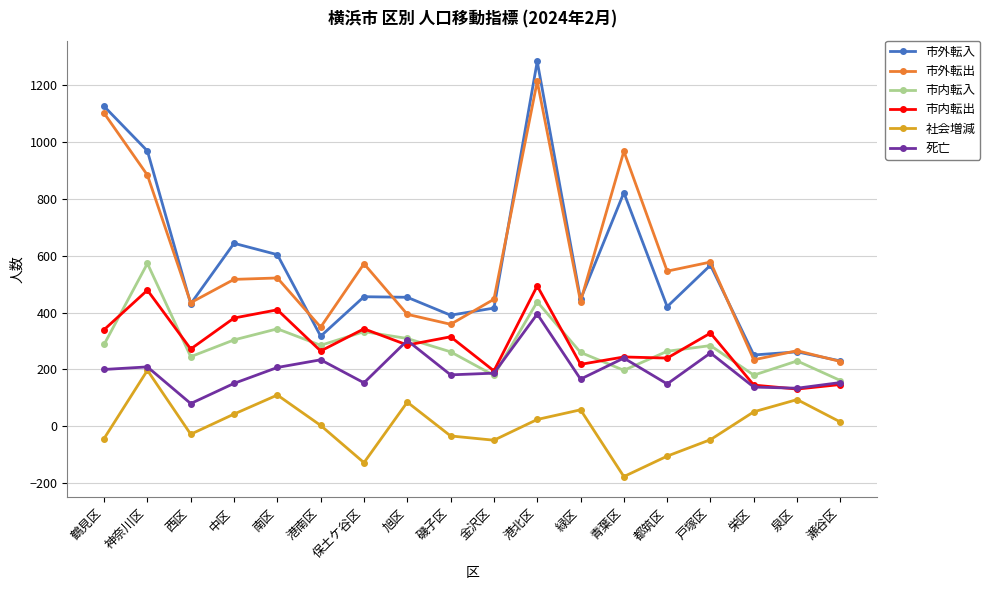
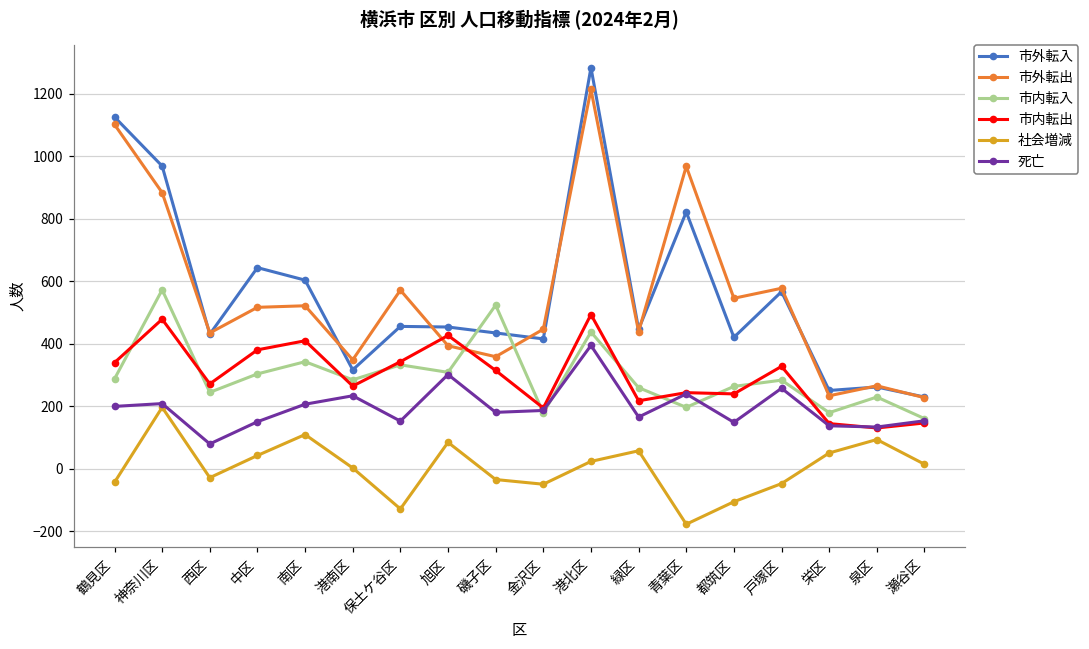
  {
    "市外転入": {
      "鶴見区": 1130,
      "神奈川区": 970,
      "中区": 640,
      "南区": 600,
      "港南区": 320,
      "保土ケ谷区": 460,
      "旭区": 450,
-     "磯子区": 390,
+     "磯子区": 440,
      "金沢区": 420,
      "港北区": 1280,
      "青葉区": 820,
      "都筑区": 420,
      "戸塚区": 570,
      "栄区": 250
    },
    "市内転入": {
      "鶴見区": 290,
      "神奈川区": 570,
      "西区": 250,
      "中区": 300,
      "南区": 340,
      "港南区": 290,
      "保土ケ谷区": 330,
-     "磯子区": 260,
+     "磯子区": 520,
      "港北区": 440,
      "緑区": 260,
      "青葉区": 200,
      "都筑区": 260,
      "戸塚区": 280,
      "栄区": 180,
      "泉区": 230
    },
    "市内転出": {
      "鶴見区": 340,
      "神奈川区": 480,
      "西区": 270,
      "中区": 380,
      "南区": 410,
      "港南区": 270,
      "保土ケ谷区": 340,
-     "旭区": 290,
+     "旭区": 430,
      "磯子区": 320,
      "港北区": 490,
      "緑区": 220,
      "都筑区": 240,
      "戸塚区": 330
    },
    "死亡": {
      "鶴見区": 200,
      "神奈川区": 210,
      "西区": 80,
      "中区": 150,
      "南区": 210,
      "港南区": 230,
      "保土ケ谷区": 150,
      "磯子区": 180,
      "港北区": 400,
      "緑区": 170,
      "都筑区": 150,
      "戸塚区": 260
    }
  }
